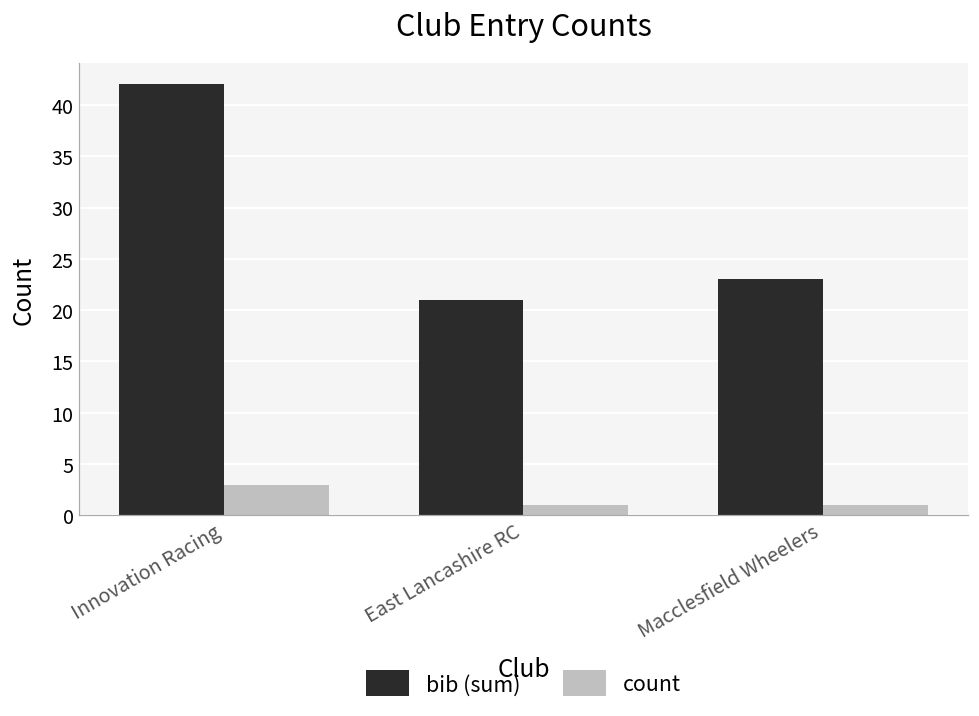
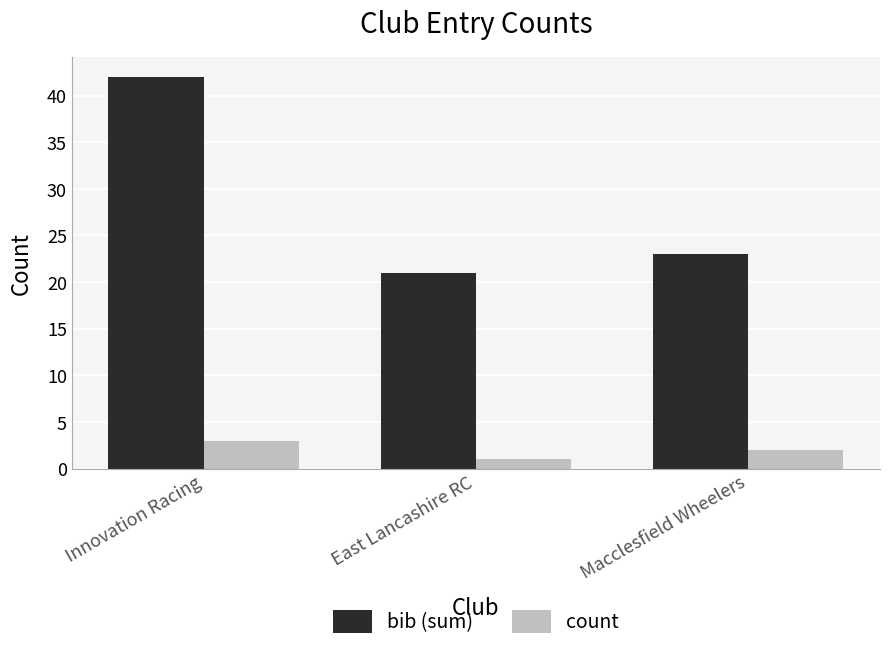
  {
    "bib (sum)": {
      "Innovation Racing": 42,
      "East Lancashire RC": 21,
      "Macclesfield Wheelers": 23
    },
    "count": {
      "Innovation Racing": 3,
      "East Lancashire RC": 1,
-     "Macclesfield Wheelers": 1
+     "Macclesfield Wheelers": 2
    }
  }
